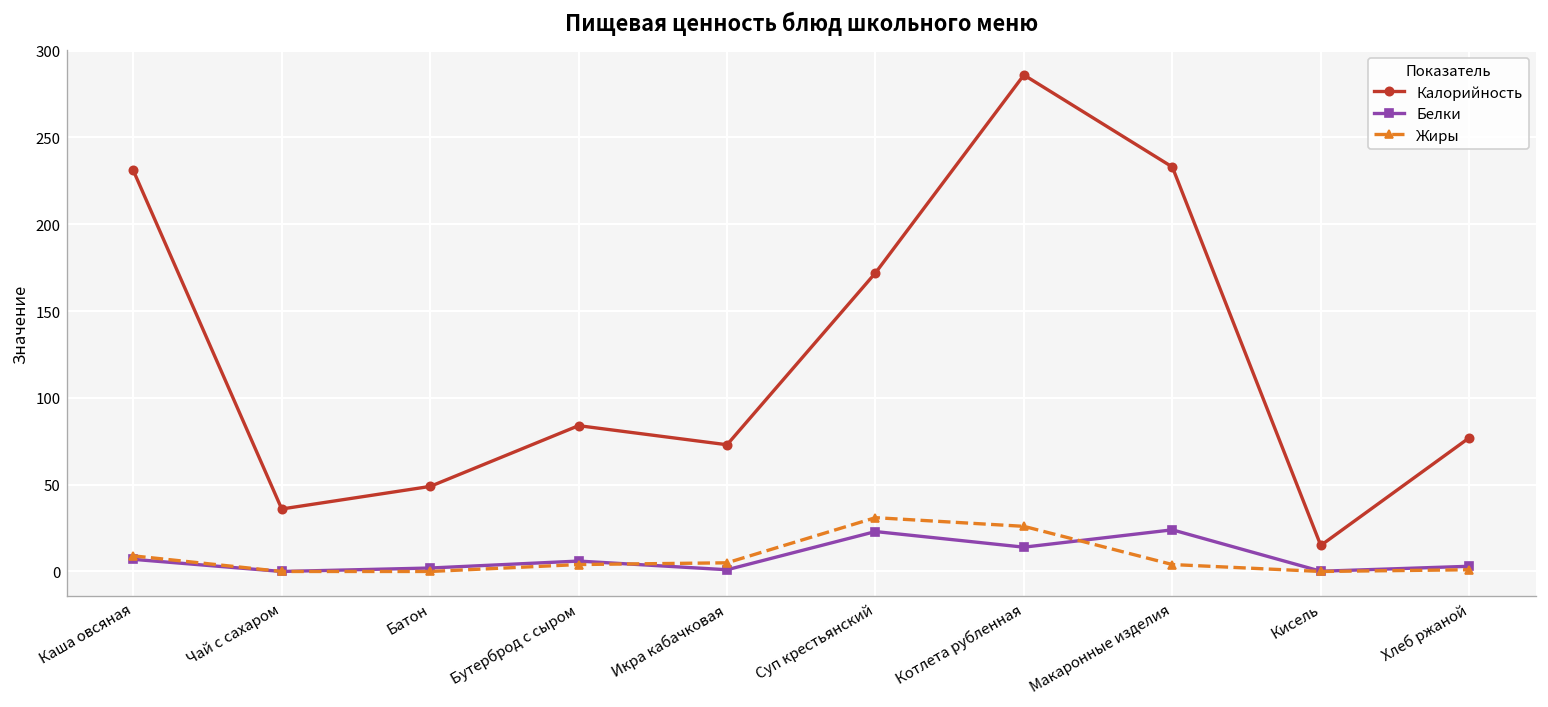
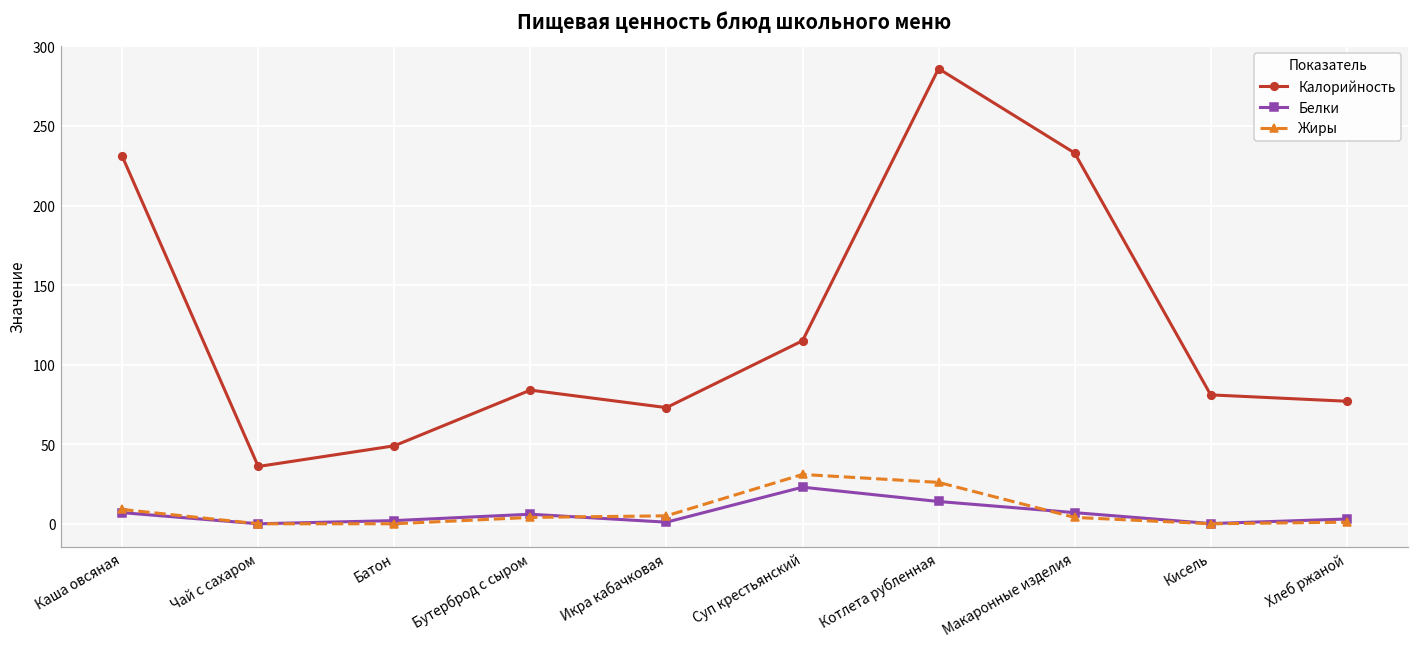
  {
    "Калорийность": {
      "Каша овсяная": 231,
      "Чай с сахаром": 36,
      "Батон": 49,
      "Бутерброд с сыром": 84,
      "Икра кабачковая": 73,
-     "Суп крестьянский": 172,
+     "Суп крестьянский": 115,
      "Котлета рубленная": 286,
      "Макаронные изделия": 233,
-     "Кисель": 15,
+     "Кисель": 81,
      "Хлеб ржаной": 77
    },
    "Белки": {
      "Каша овсяная": 7,
      "Батон": 2,
      "Бутерброд с сыром": 6,
      "Икра кабачковая": 1,
      "Суп крестьянский": 23,
      "Котлета рубленная": 14,
-     "Макаронные изделия": 24,
+     "Макаронные изделия": 7,
      "Хлеб ржаной": 3
    },
    "Жиры": {
      "Каша овсяная": 9,
      "Батон": 0,
      "Бутерброд с сыром": 4,
      "Икра кабачковая": 5,
      "Суп крестьянский": 31,
      "Котлета рубленная": 26,
      "Макаронные изделия": 4,
      "Хлеб ржаной": 1
    }
  }
